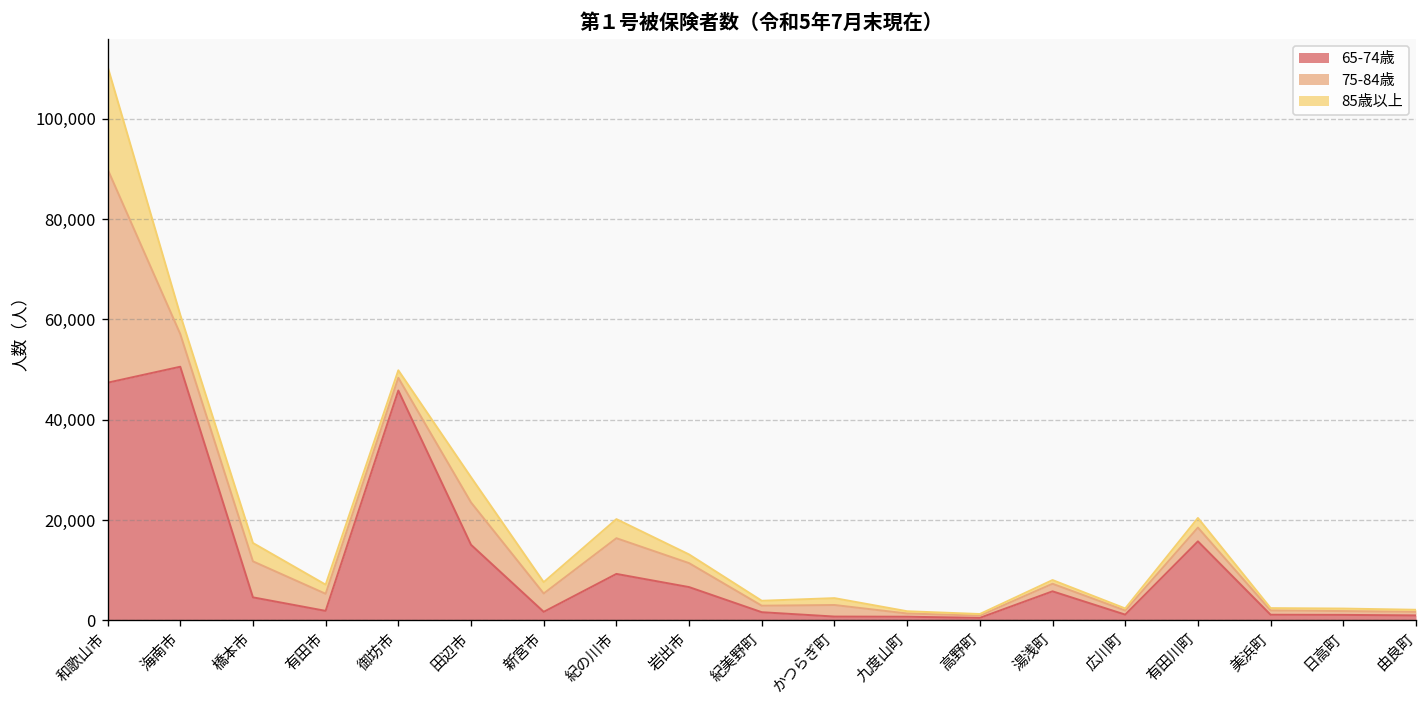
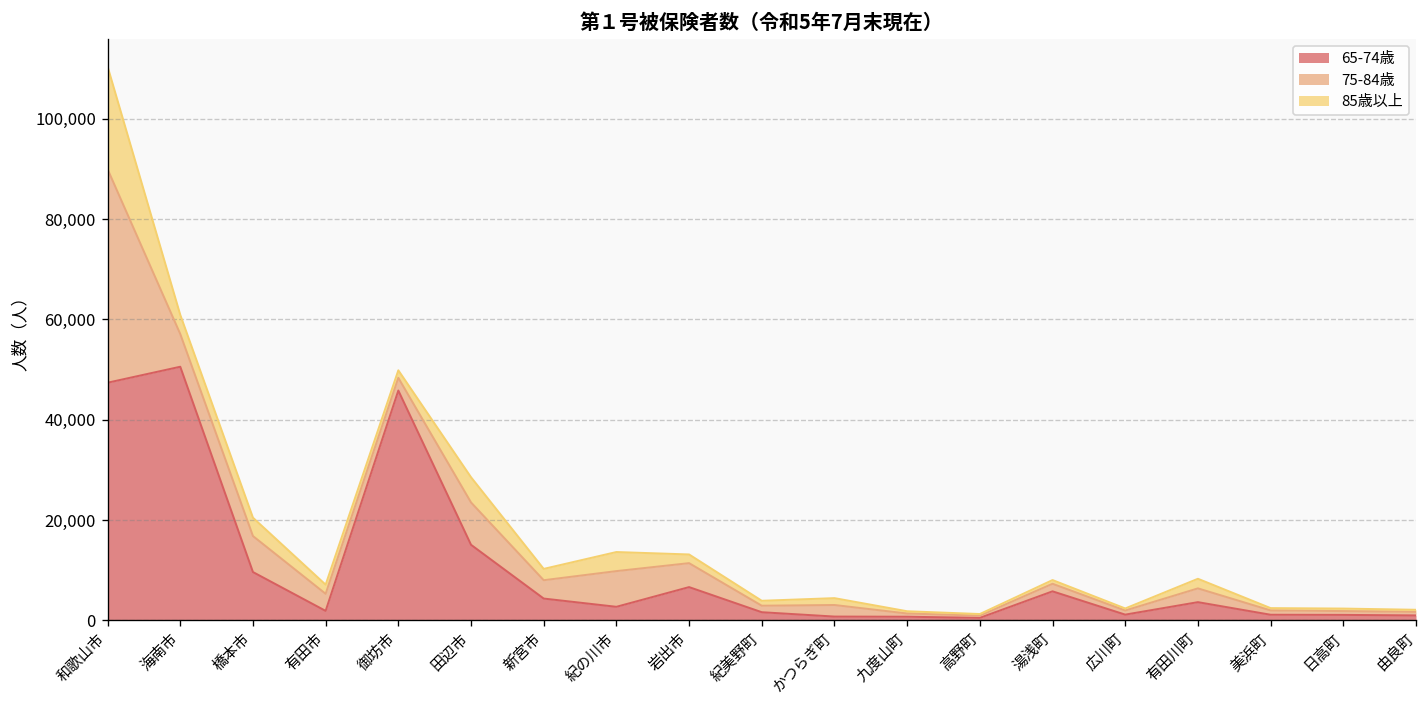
  {
    "65-74歳": {
      "和歌山市": "47,000",
      "海南市": "51,000",
-     "橋本市": "5,000",
+     "橋本市": "10,000",
      "有田市": "2,000",
      "御坊市": "46,000",
      "田辺市": "15,000",
-     "新宮市": "2,000",
-     "紀の川市": "9,000",
+     "新宮市": "4,000",
+     "紀の川市": "3,000",
      "岩出市": "7,000",
      "紀美野町": "2,000",
      "かつらぎ町": "1,000",
      "九度山町": "1,000",
      "湯浅町": "6,000",
      "広川町": "1,000",
-     "有田川町": "16,000",
+     "有田川町": "4,000",
      "美浜町": "1,000",
      "日高町": "1,000",
      "由良町": "1,000"
    }
  }
